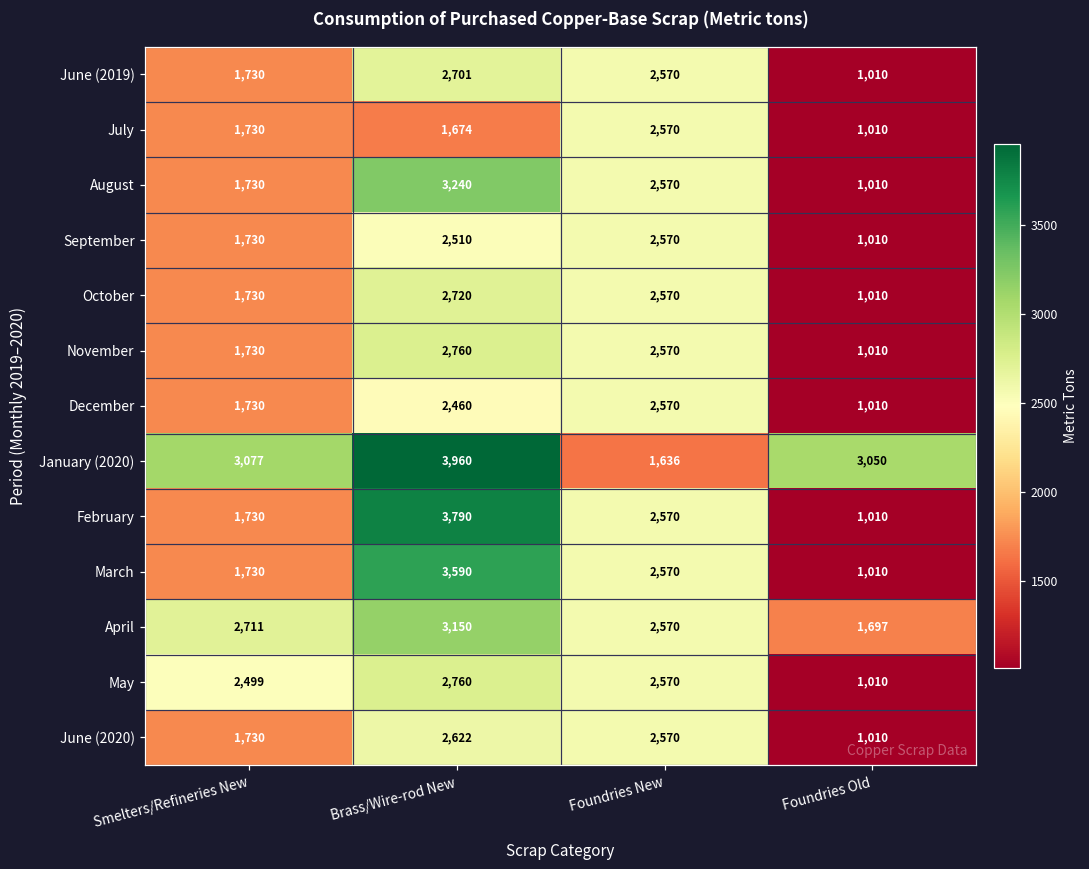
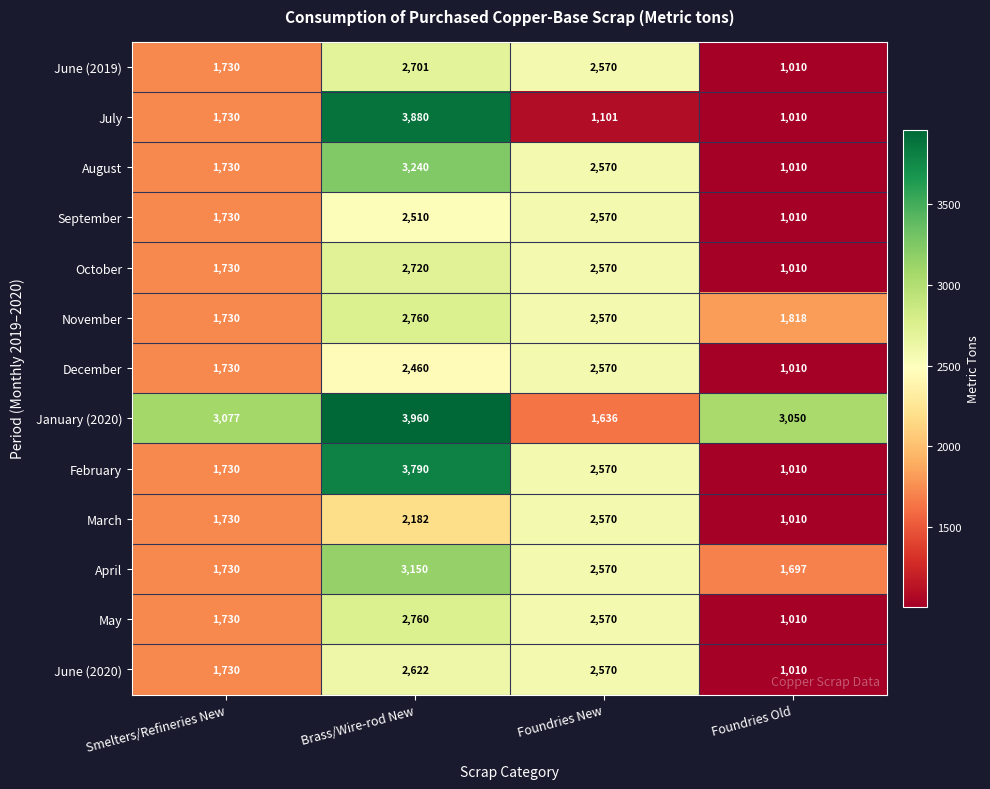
  {
    "June (2019)": {
      "Smelters/Refineries New": "1,730",
      "Brass/Wire-rod New": "2,701",
      "Foundries New": "2,570",
      "Foundries Old": "1,010"
    },
    "July": {
      "Smelters/Refineries New": "1,730",
-     "Brass/Wire-rod New": "1,674",
-     "Foundries New": "2,570",
+     "Brass/Wire-rod New": "3,880",
+     "Foundries New": "1,101",
      "Foundries Old": "1,010"
    },
    "August": {
      "Smelters/Refineries New": "1,730",
      "Brass/Wire-rod New": "3,240",
      "Foundries New": "2,570",
      "Foundries Old": "1,010"
    },
    "September": {
      "Smelters/Refineries New": "1,730",
      "Brass/Wire-rod New": "2,510",
      "Foundries New": "2,570",
      "Foundries Old": "1,010"
    },
    "October": {
      "Smelters/Refineries New": "1,730",
      "Brass/Wire-rod New": "2,720",
      "Foundries New": "2,570",
      "Foundries Old": "1,010"
    },
    "November": {
      "Smelters/Refineries New": "1,730",
      "Brass/Wire-rod New": "2,760",
      "Foundries New": "2,570",
-     "Foundries Old": "1,010"
+     "Foundries Old": "1,818"
    },
    "December": {
      "Smelters/Refineries New": "1,730",
      "Brass/Wire-rod New": "2,460",
      "Foundries New": "2,570",
      "Foundries Old": "1,010"
    },
    "January (2020)": {
      "Smelters/Refineries New": "3,077",
      "Brass/Wire-rod New": "3,960",
      "Foundries New": "1,636",
      "Foundries Old": "3,050"
    },
    "February": {
      "Smelters/Refineries New": "1,730",
      "Brass/Wire-rod New": "3,790",
      "Foundries New": "2,570",
      "Foundries Old": "1,010"
    },
    "March": {
      "Smelters/Refineries New": "1,730",
-     "Brass/Wire-rod New": "3,590",
+     "Brass/Wire-rod New": "2,182",
      "Foundries New": "2,570",
      "Foundries Old": "1,010"
    },
    "April": {
-     "Smelters/Refineries New": "2,711",
+     "Smelters/Refineries New": "1,730",
      "Brass/Wire-rod New": "3,150",
      "Foundries New": "2,570",
      "Foundries Old": "1,697"
    },
    "May": {
-     "Smelters/Refineries New": "2,499",
+     "Smelters/Refineries New": "1,730",
      "Brass/Wire-rod New": "2,760",
      "Foundries New": "2,570",
      "Foundries Old": "1,010"
    },
    "June (2020)": {
      "Smelters/Refineries New": "1,730",
      "Brass/Wire-rod New": "2,622",
      "Foundries New": "2,570"
    }
  }
